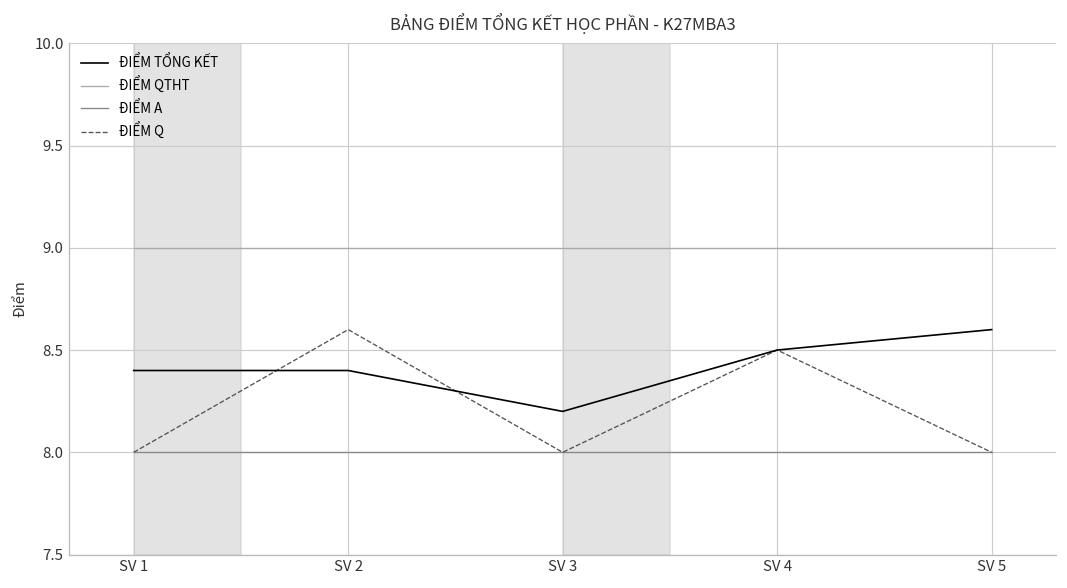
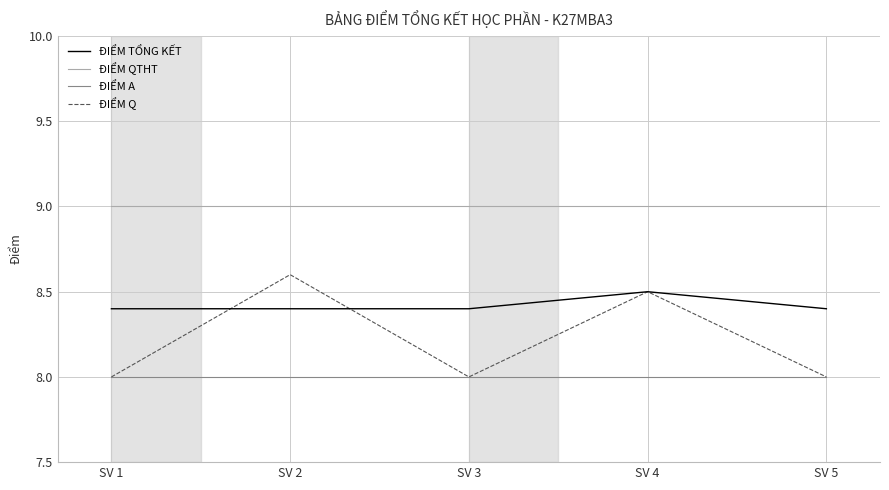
  {
    "ĐIỂM TỔNG KẾT": {
      "SV 1": 8.4,
      "SV 2": 8.4,
-     "SV 3": 8.2,
-     "SV 5": 8.6
+     "SV 3": 8.4,
+     "SV 5": 8.4
    },
    "ĐIỂM Q": {
      "SV 2": 8.6
    }
  }
